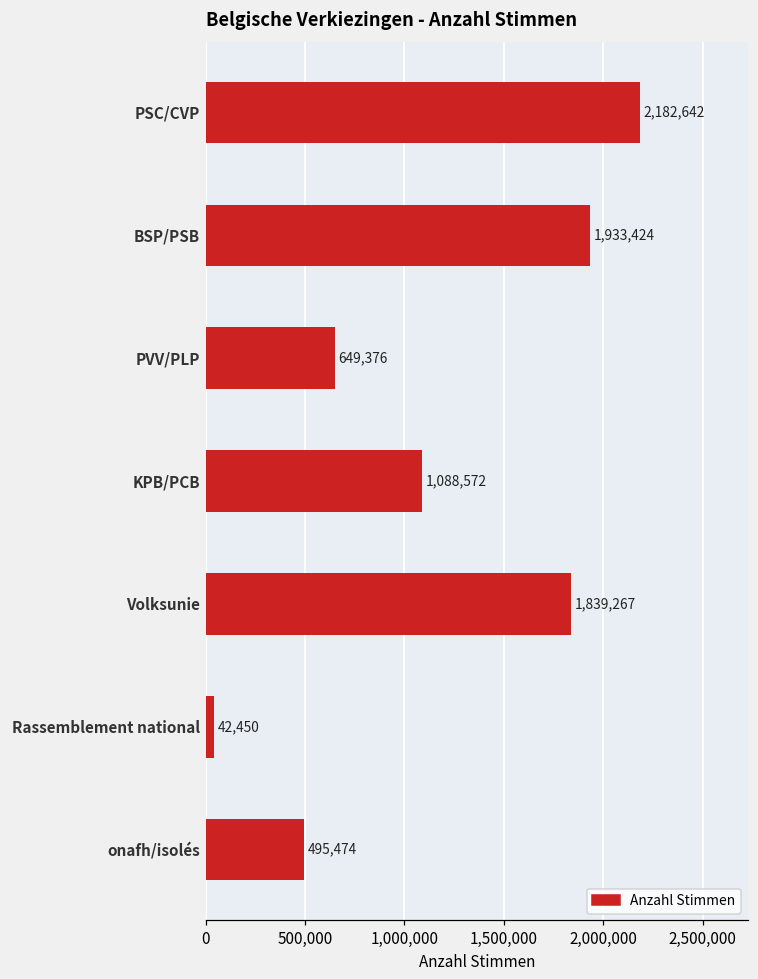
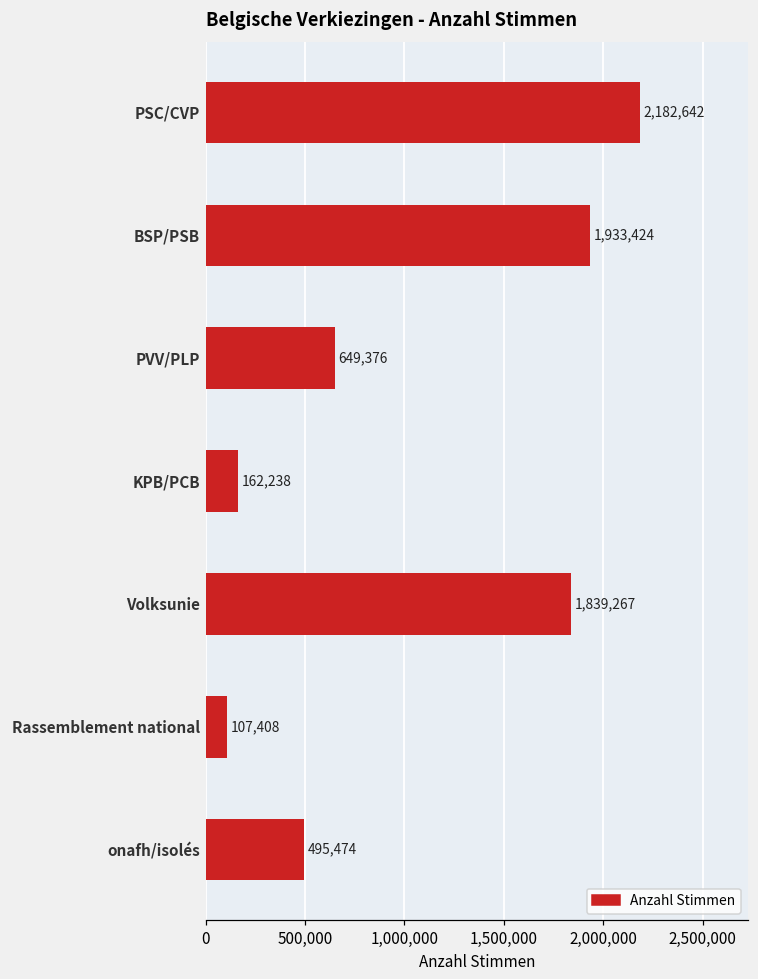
  {
    "PSC/CVP": "2,182,642",
    "BSP/PSB": "1,933,424",
    "PVV/PLP": "649,376",
-   "KPB/PCB": "1,088,572",
+   "KPB/PCB": "162,238",
    "Volksunie": "1,839,267",
-   "Rassemblement national": "42,450",
+   "Rassemblement national": "107,408",
    "onafh/isolés": "495,474"
  }
